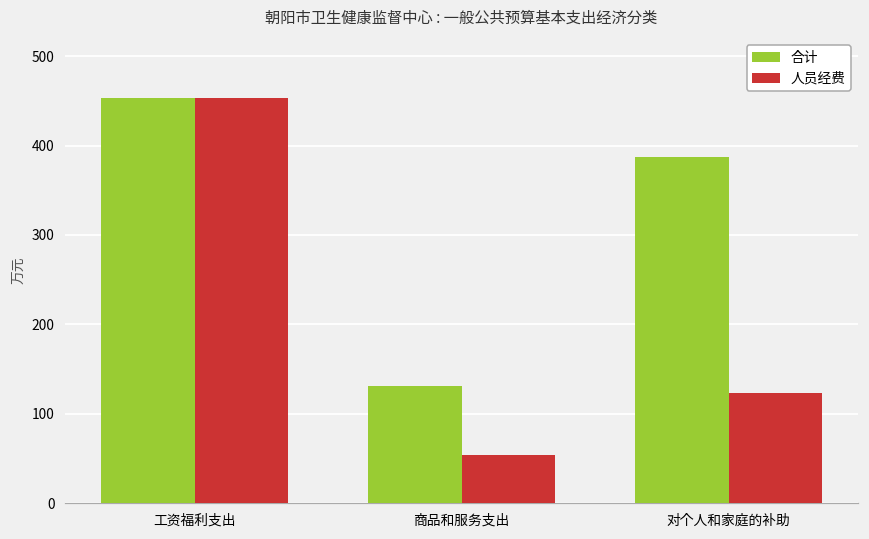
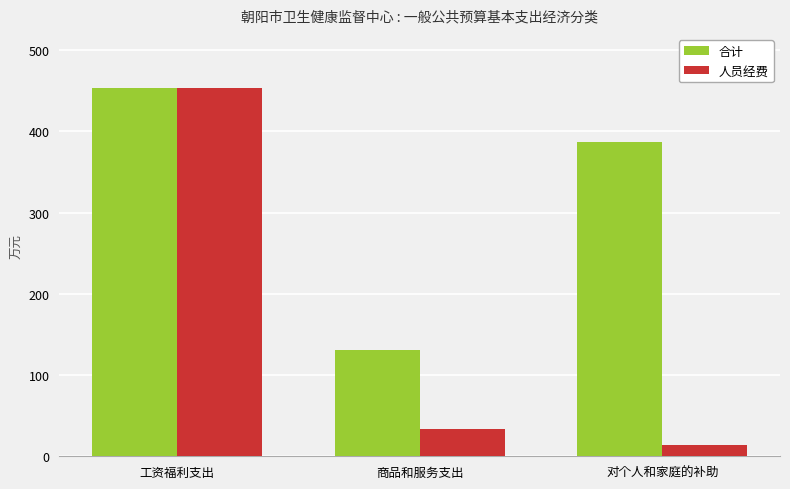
  {
    "合计": {
      "工资福利支出": 450,
      "商品和服务支出": 130,
      "对个人和家庭的补助": 390
    },
    "人员经费": {
      "工资福利支出": 450,
-     "商品和服务支出": 50,
-     "对个人和家庭的补助": 120
+     "商品和服务支出": 30,
+     "对个人和家庭的补助": 10
    }
  }
